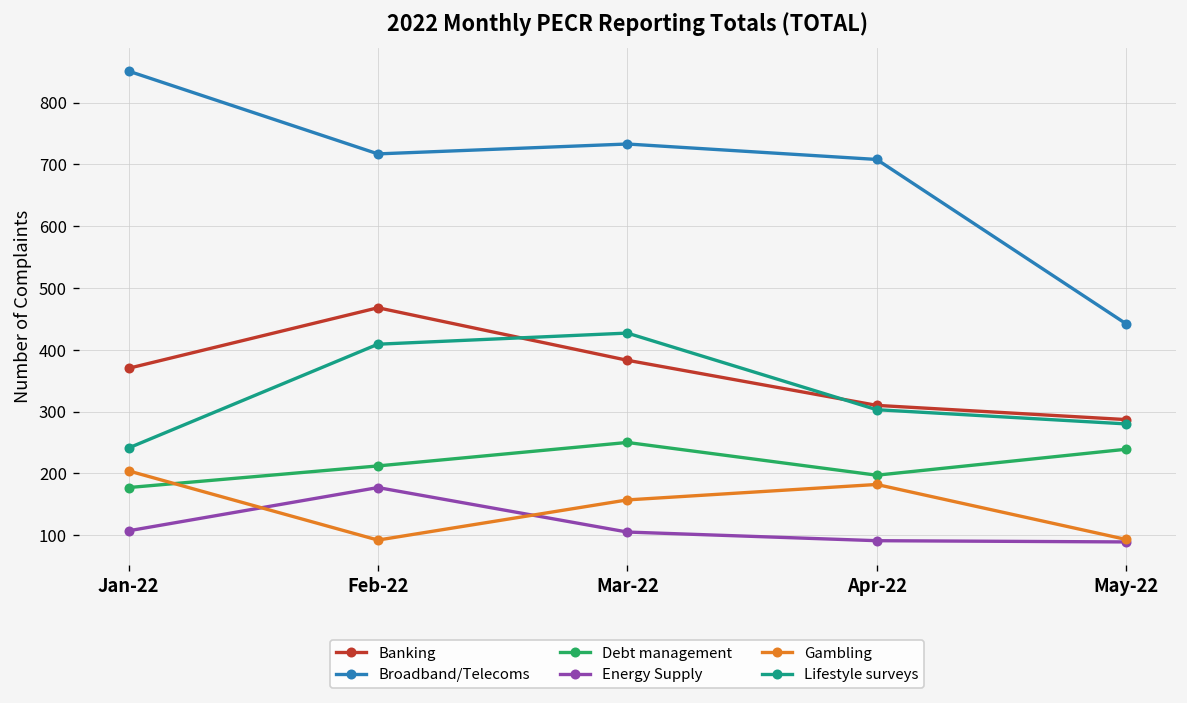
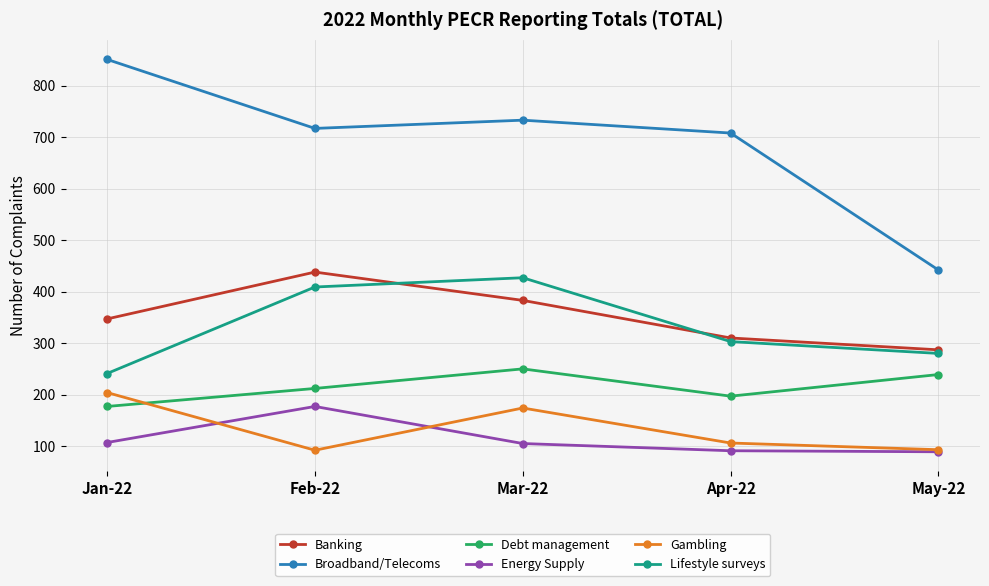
  {
    "Banking": {
-     "Jan-22": 370,
-     "Feb-22": 470,
+     "Jan-22": 350,
+     "Feb-22": 440,
      "Mar-22": 380,
      "Apr-22": 310,
      "May-22": 290
    },
    "Broadband/Telecoms": {
      "Jan-22": 850,
      "Feb-22": 720,
      "Mar-22": 730,
      "Apr-22": 710,
      "May-22": 440
    },
    "Energy Supply": {
      "Jan-22": 110,
      "Feb-22": 180,
      "Mar-22": 110,
      "Apr-22": 90
    },
    "Gambling": {
      "Jan-22": 200,
      "Feb-22": 90,
-     "Mar-22": 160,
-     "Apr-22": 180
+     "Mar-22": 170,
+     "Apr-22": 110
    }
  }
